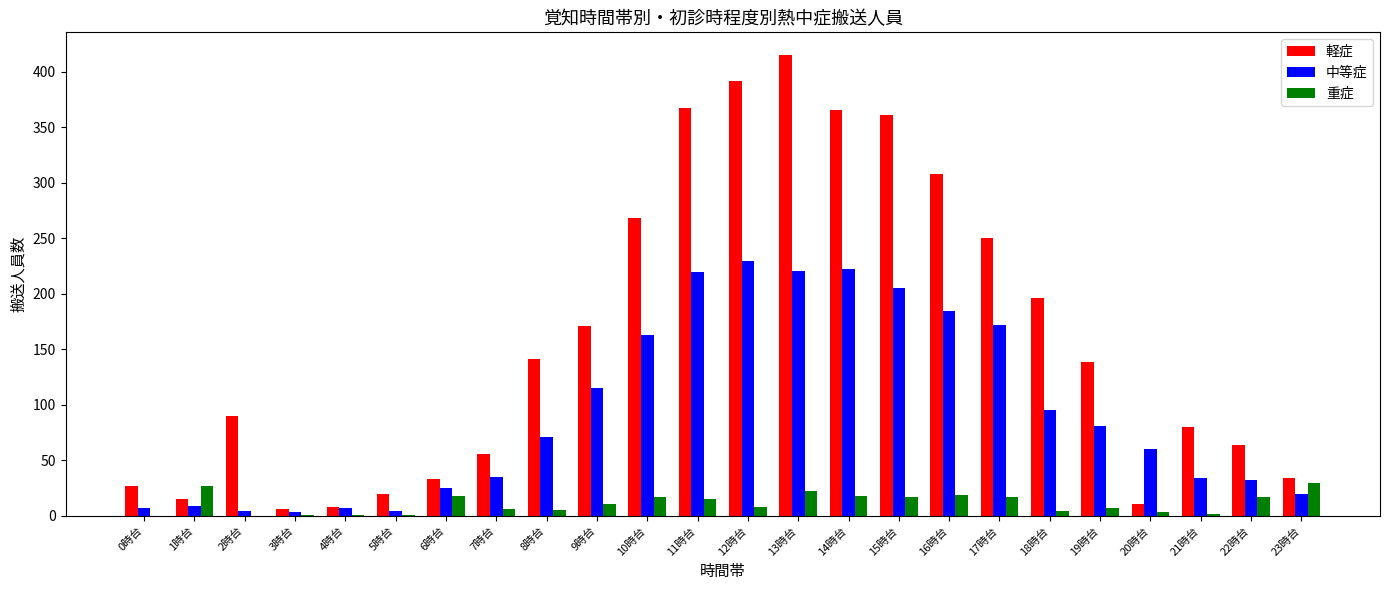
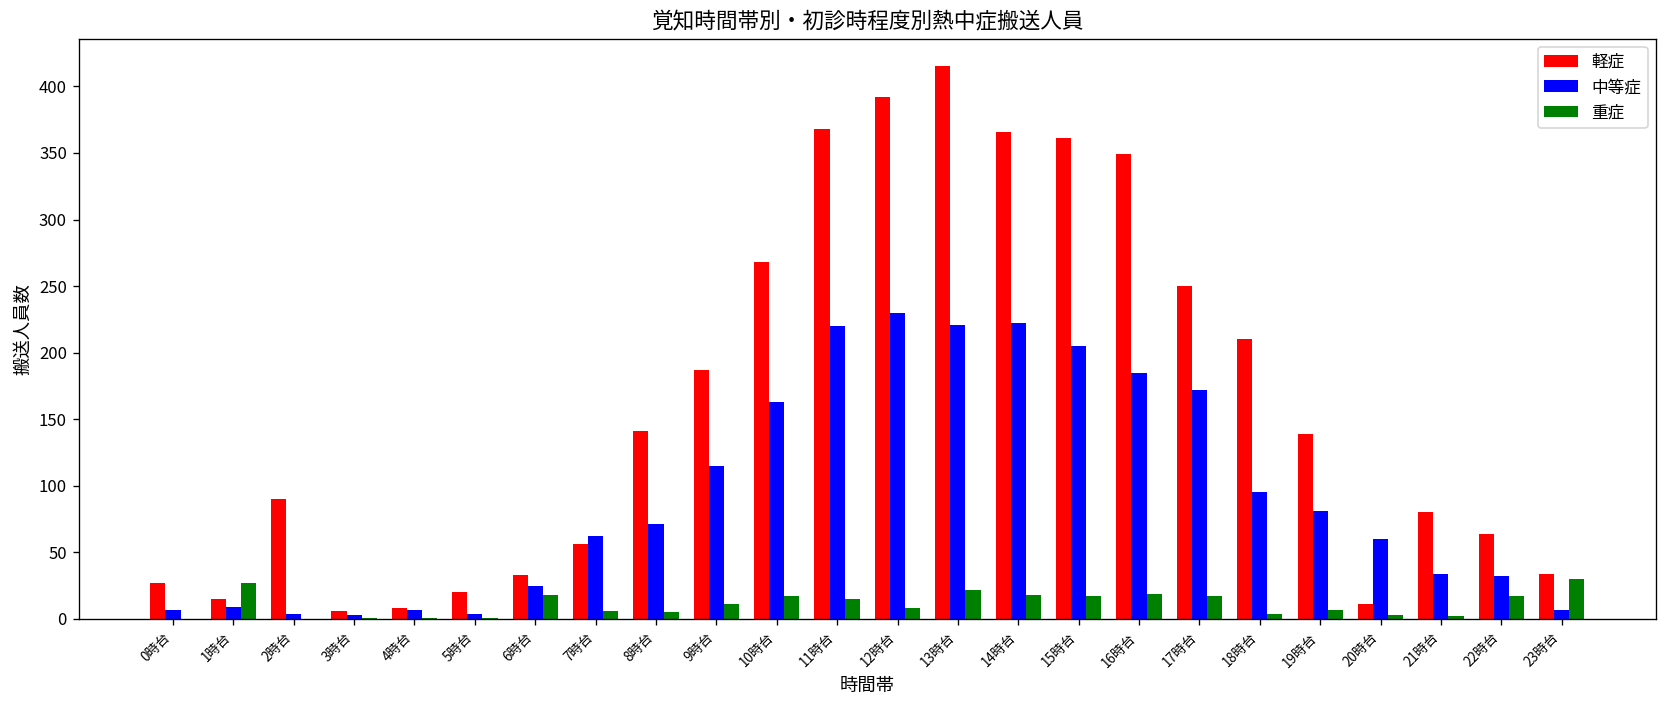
  {
    "軽症": {
      "0時台": 27,
      "1時台": 15,
      "2時台": 90,
      "3時台": 6,
      "4時台": 8,
      "5時台": 20,
      "6時台": 33,
      "7時台": 56,
      "8時台": 141,
-     "9時台": 171,
+     "9時台": 187,
      "10時台": 268,
      "11時台": 368,
      "12時台": 392,
      "13時台": 415,
      "14時台": 366,
      "15時台": 361,
-     "16時台": 308,
+     "16時台": 349,
      "17時台": 250,
-     "18時台": 196,
+     "18時台": 210,
      "19時台": 139,
      "20時台": 11,
      "21時台": 80,
      "22時台": 64,
      "23時台": 34
    },
    "中等症": {
      "0時台": 7,
      "1時台": 9,
      "2時台": 4,
      "3時台": 3,
      "4時台": 7,
      "5時台": 4,
      "6時台": 25,
-     "7時台": 35,
+     "7時台": 62,
      "8時台": 71,
      "9時台": 115,
      "10時台": 163,
      "11時台": 220,
      "12時台": 230,
      "13時台": 221,
      "14時台": 222,
      "15時台": 205,
      "16時台": 185,
      "17時台": 172,
      "18時台": 95,
      "19時台": 81,
      "20時台": 60,
      "21時台": 34,
      "22時台": 32,
-     "23時台": 20
+     "23時台": 7
    },
    "重症": {
      "0時台": 0,
      "1時台": 27,
      "2時台": 0,
      "6時台": 18,
      "7時台": 6,
      "8時台": 5,
      "9時台": 11,
      "10時台": 17,
      "11時台": 15,
      "12時台": 8,
      "13時台": 22,
      "14時台": 18,
      "15時台": 17,
      "16時台": 19,
      "17時台": 17,
      "18時台": 4,
      "19時台": 7,
      "20時台": 3,
      "22時台": 17,
      "23時台": 30
    }
  }
